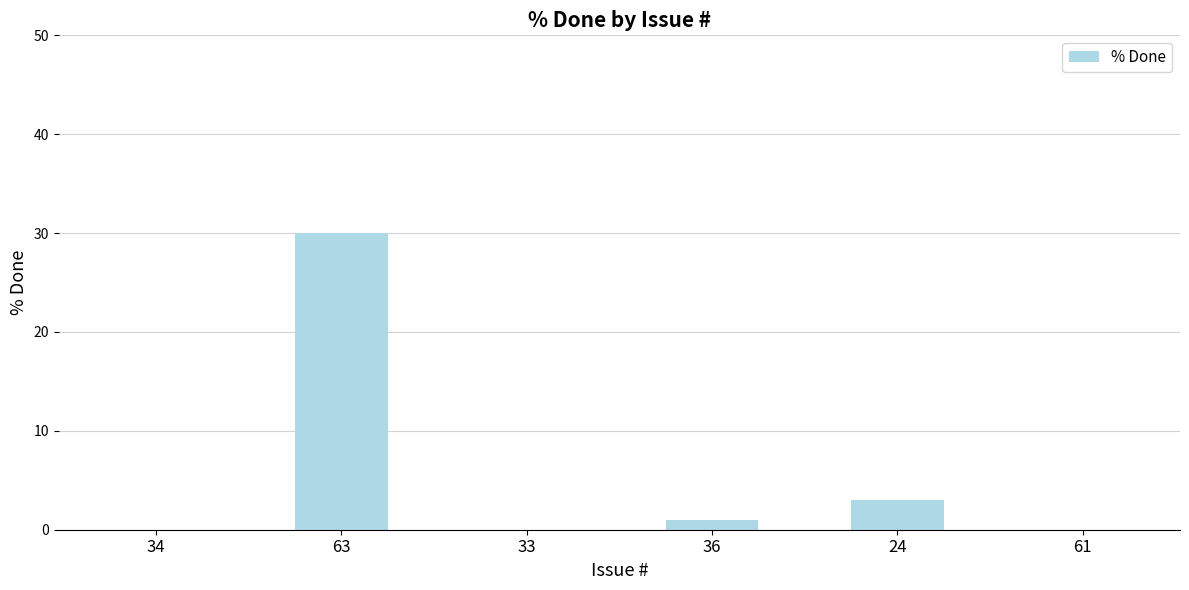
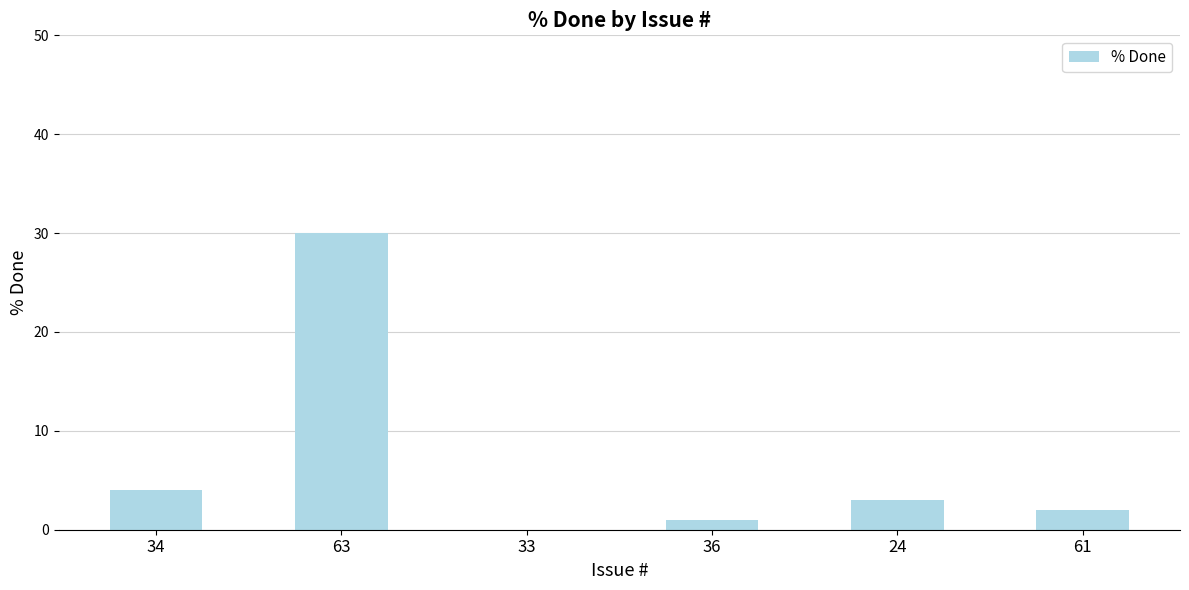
  {
-   "34": 0,
+   "34": 4,
    "63": 30,
    "33": 0,
    "36": 1,
    "24": 3,
-   "61": 0
+   "61": 2
  }
